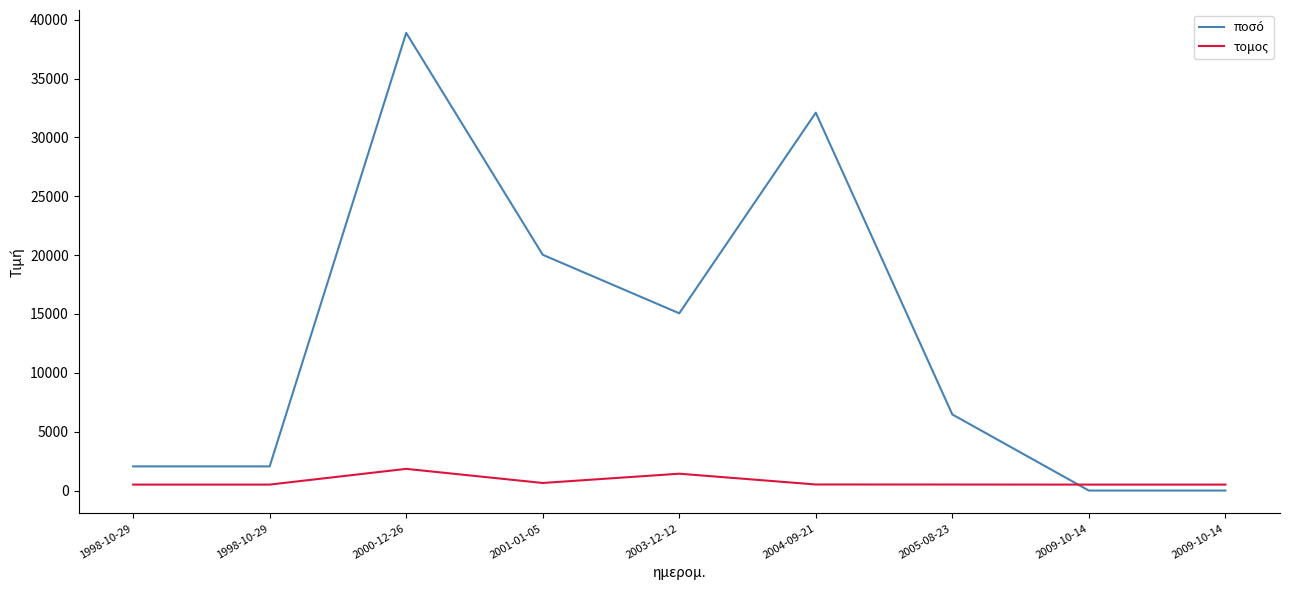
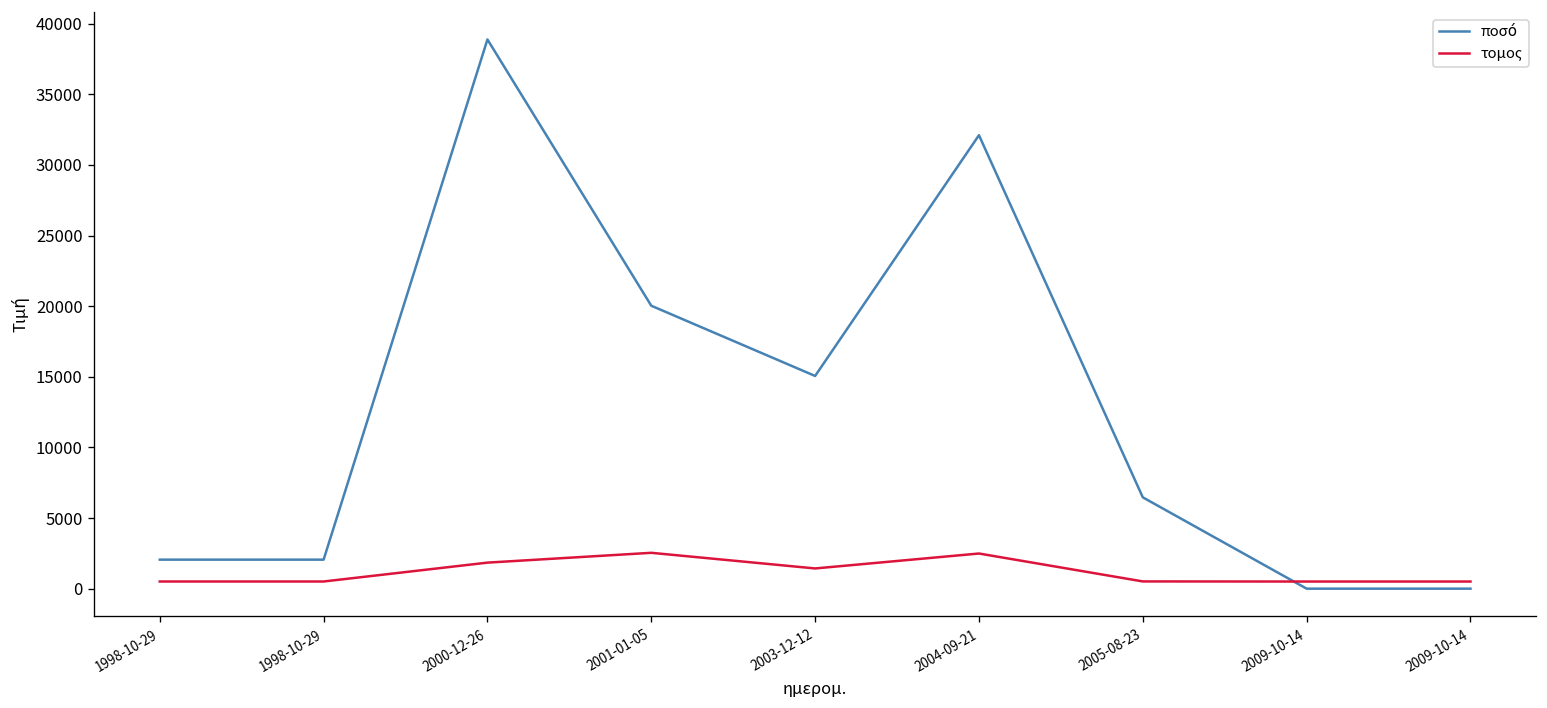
  {
    "ποσό": {
      "2000-12-26": 38900,
      "2001-01-05": 20000,
      "2003-12-12": 15100,
      "2004-09-21": 32100,
      "2005-08-23": 6500
    },
    "τομος": {
      "2000-12-26": 1800,
-     "2001-01-05": 600,
+     "2001-01-05": 2500,
      "2003-12-12": 1400,
-     "2004-09-21": 500,
+     "2004-09-21": 2500,
      "2005-08-23": 500
    }
  }
